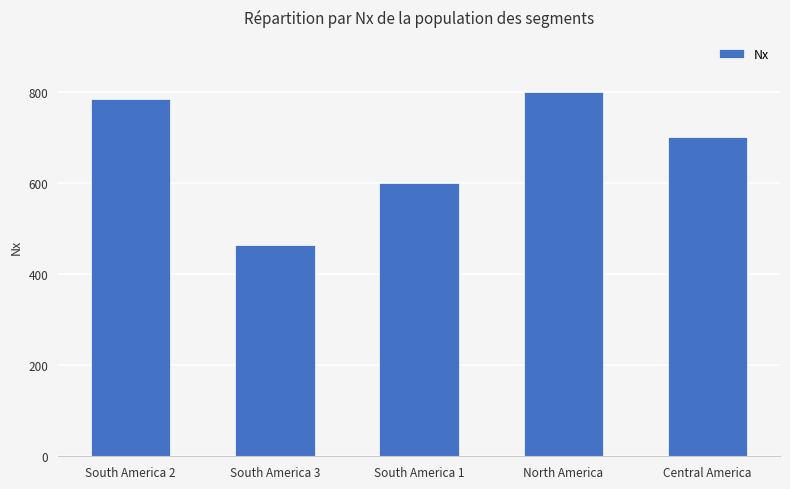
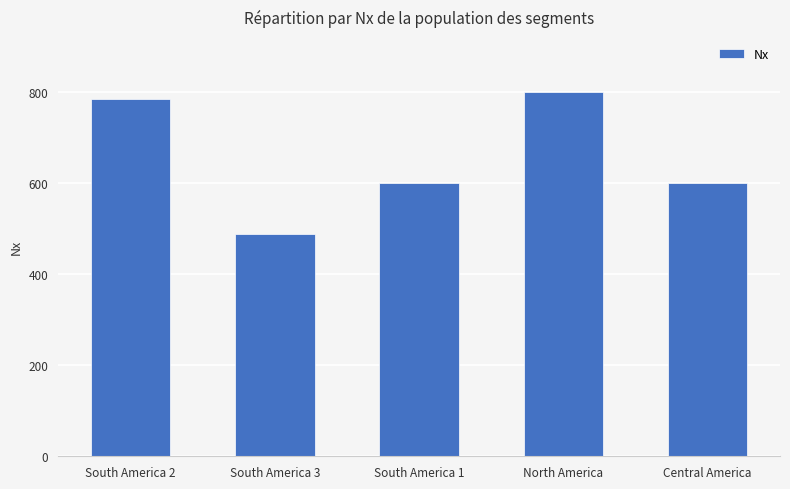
  {
    "South America 2": 780,
-   "South America 3": 470,
+   "South America 3": 490,
    "South America 1": 600,
    "North America": 800,
-   "Central America": 700
+   "Central America": 600
  }
